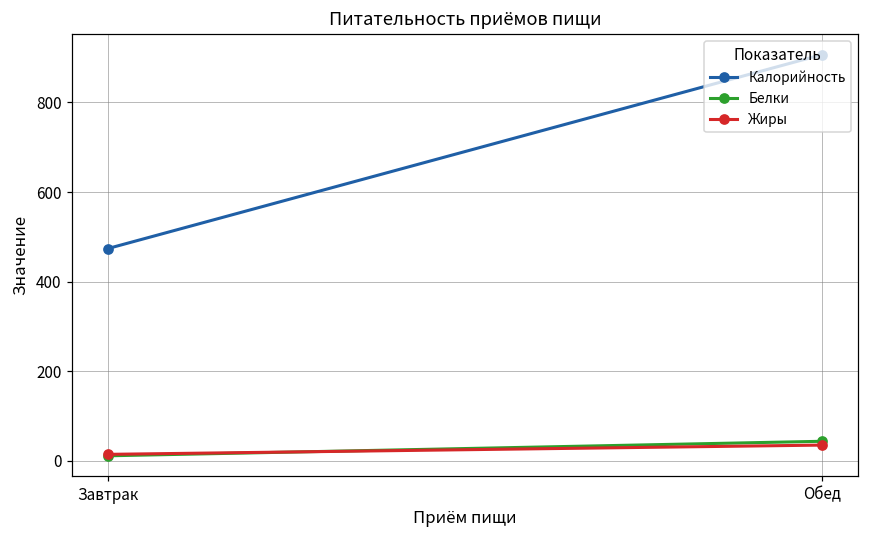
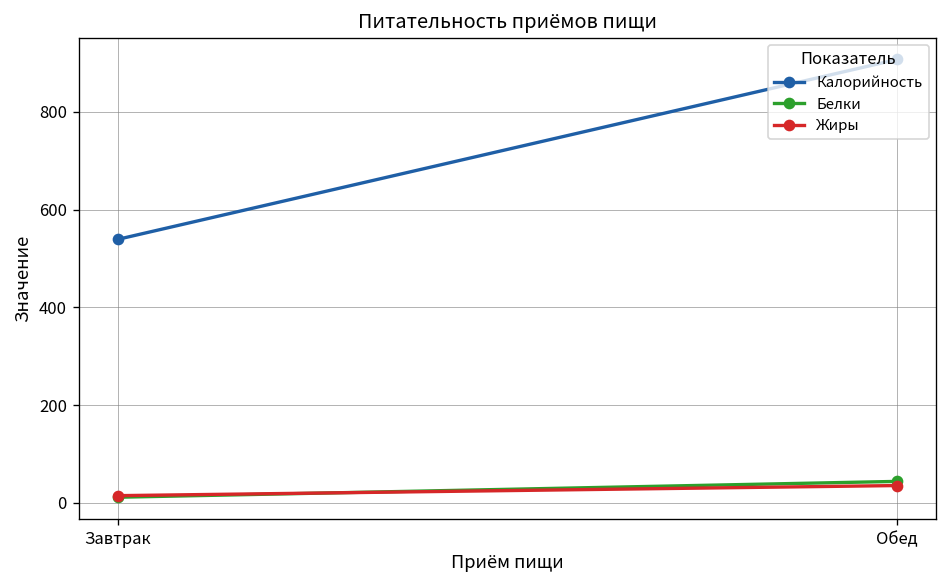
  {
    "Калорийность": {
-     "Завтрак": 470
+     "Завтрак": 540
    },
    "Белки": {
      "Обед": 40
    },
    "Жиры": {
      "Обед": 40
    }
  }
